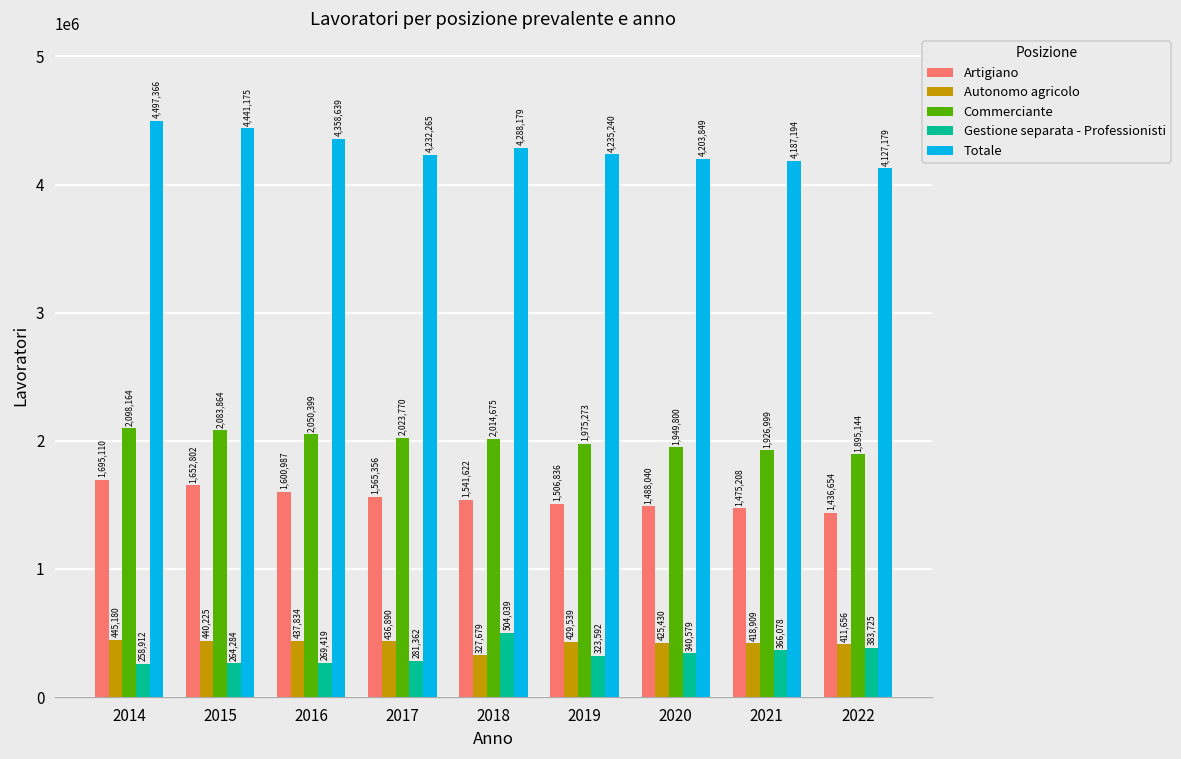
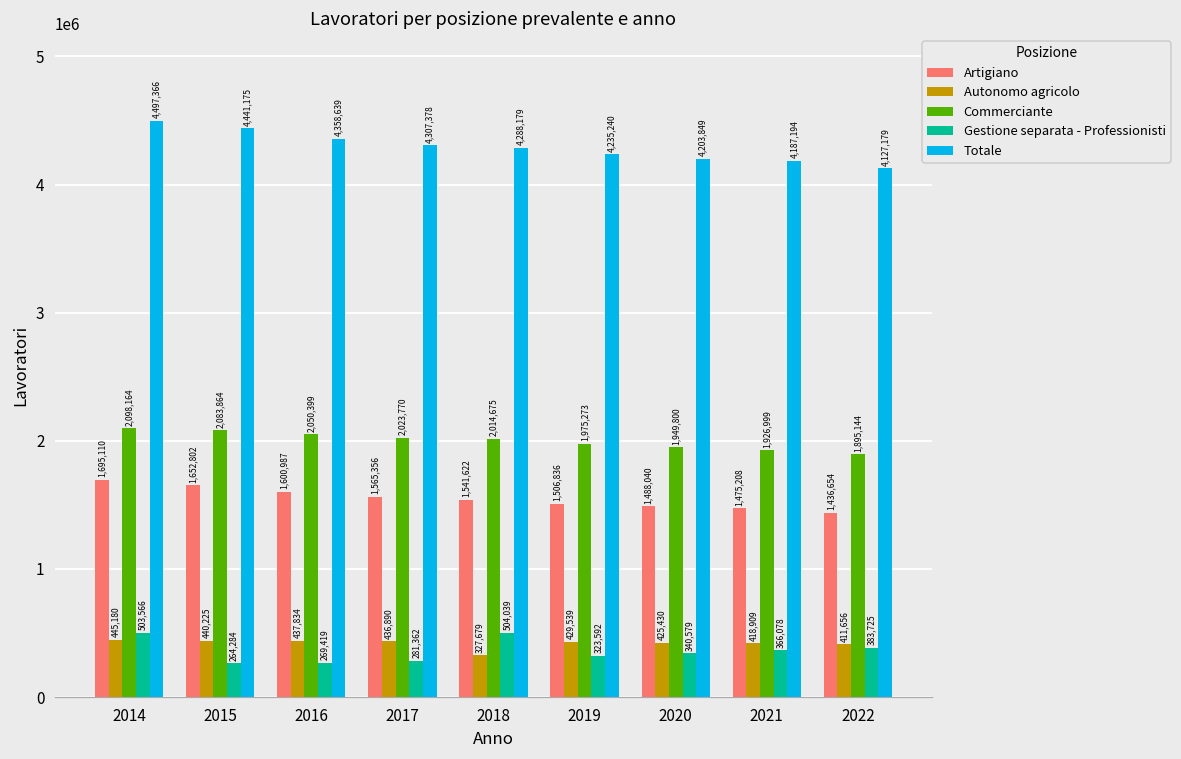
  {
    "Artigiano": {
      "2014": "1,695,110",
      "2015": "1,652,802",
      "2016": "1,600,987",
      "2017": "1,565,356",
      "2018": "1,541,622",
      "2019": "1,506,836",
      "2020": "1,488,040",
      "2021": "1,475,208",
      "2022": "1,436,654"
    },
    "Autonomo agricolo": {
      "2014": "445,180",
      "2015": "440,225",
      "2016": "437,834",
      "2017": "436,890",
      "2018": "327,679",
      "2019": "429,539",
      "2020": "425,430",
      "2021": "418,909",
      "2022": "411,656"
    },
    "Commerciante": {
      "2014": "2,098,164",
      "2015": "2,083,864",
      "2016": "2,050,399",
      "2017": "2,023,770",
      "2018": "2,014,675",
      "2019": "1,975,273",
      "2020": "1,949,800",
      "2021": "1,926,999",
      "2022": "1,895,144"
    },
    "Gestione separata - Professionisti": {
-     "2014": "258,912",
+     "2014": "503,566",
      "2015": "264,284",
      "2016": "269,419",
      "2017": "281,362",
      "2018": "504,039",
      "2019": "323,592",
      "2020": "340,579",
      "2021": "366,078",
      "2022": "383,725"
    },
    "Totale": {
      "2014": "4,497,366",
      "2015": "4,441,175",
      "2016": "4,358,639",
-     "2017": "4,232,265",
+     "2017": "4,307,378",
      "2018": "4,288,179",
      "2019": "4,235,240",
      "2020": "4,203,849",
      "2021": "4,187,194",
      "2022": "4,127,179"
    }
  }
